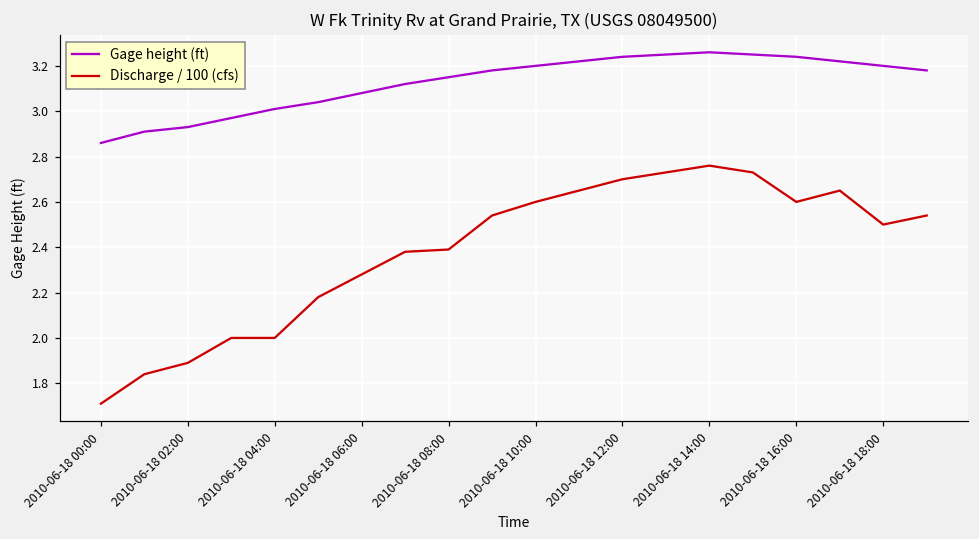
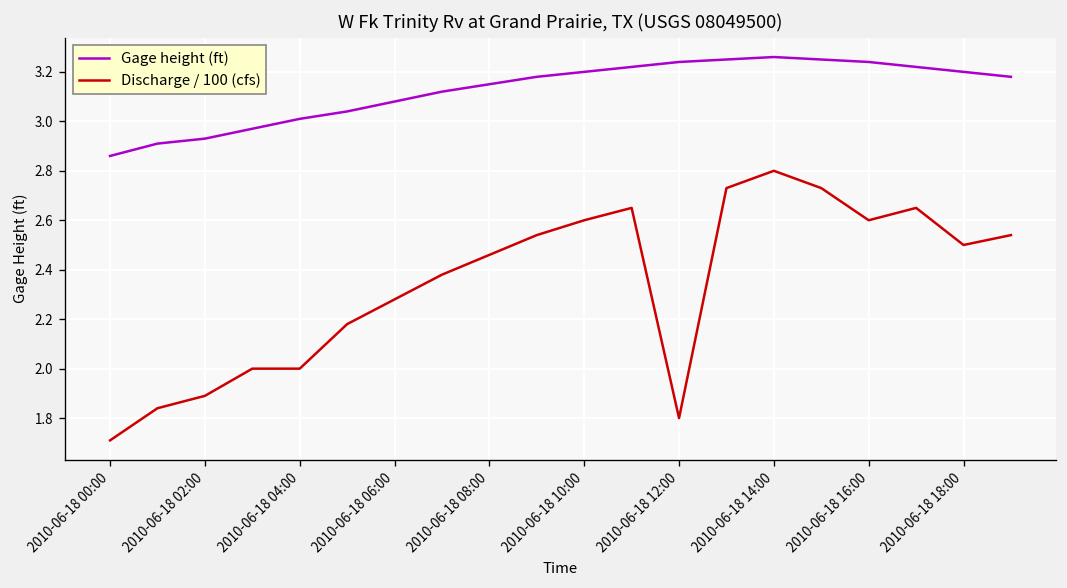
  {
    "Gage height (ft)": {
      "2010-06-18 00:00": 2.86,
      "2010-06-18 02:00": 2.93,
      "2010-06-18 04:00": 3.01,
      "2010-06-18 06:00": 3.08,
      "2010-06-18 08:00": 3.15,
      "2010-06-18 10:00": 3.20,
      "2010-06-18 12:00": 3.24,
      "2010-06-18 14:00": 3.26,
      "2010-06-18 16:00": 3.24,
      "2010-06-18 18:00": 3.20
    },
    "Discharge / 100 (cfs)": {
      "2010-06-18 00:00": 1.71,
      "2010-06-18 02:00": 1.89,
      "2010-06-18 04:00": 2.00,
      "2010-06-18 06:00": 2.28,
-     "2010-06-18 08:00": 2.39,
+     "2010-06-18 08:00": 2.46,
      "2010-06-18 10:00": 2.60,
-     "2010-06-18 12:00": 2.7,
-     "2010-06-18 14:00": 2.76,
+     "2010-06-18 12:00": 1.8,
+     "2010-06-18 14:00": 2.80,
      "2010-06-18 16:00": 2.60,
      "2010-06-18 18:00": 2.50
    }
  }
